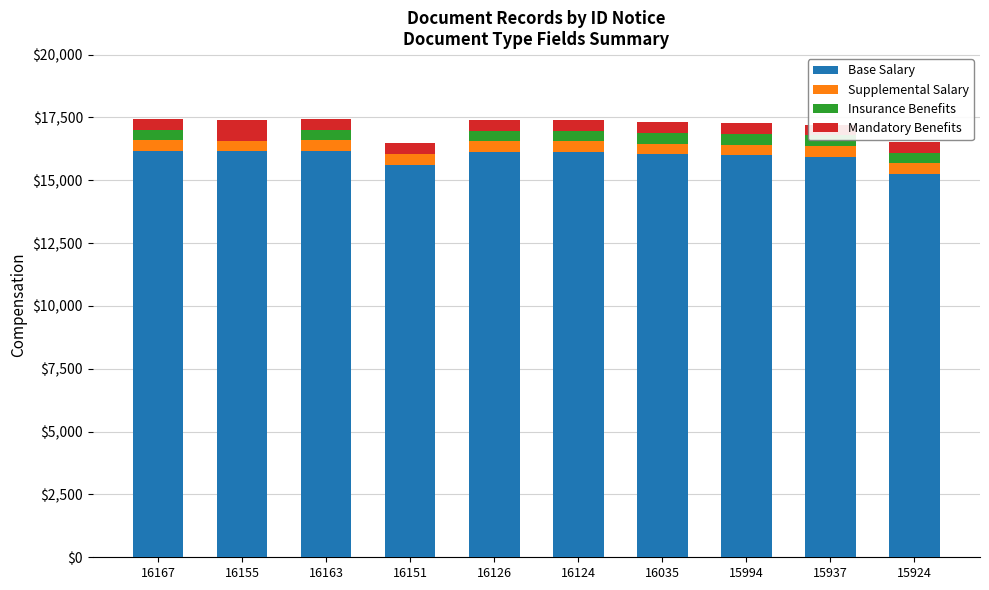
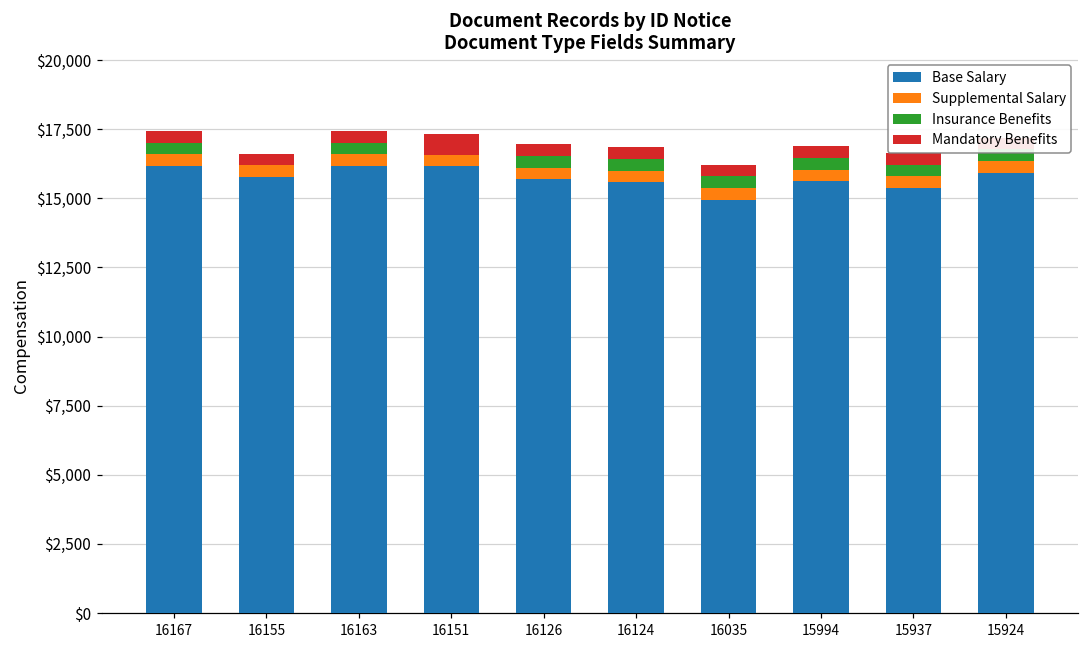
  {
    "Base Salary": {
      "16167": "$16,200",
-     "16155": "$16,200",
+     "16155": "$15,800",
      "16163": "$16,200",
-     "16151": "$15,600",
-     "16126": "$16,100",
-     "16124": "$16,100",
-     "16035": "$16,000",
-     "15994": "$16,000",
-     "15937": "$15,900",
-     "15924": "$15,300"
+     "16151": "$16,200",
+     "16126": "$15,700",
+     "16124": "$15,600",
+     "16035": "$15,000",
+     "15994": "$15,600",
+     "15937": "$15,400",
+     "15924": "$15,900"
    },
    "Supplemental Salary": {
      "16167": "$400",
      "16155": "$400",
      "16163": "$400",
      "16151": "$400",
      "16126": "$400",
      "16124": "$400",
      "16035": "$400",
      "15994": "$400",
      "15937": "$400",
      "15924": "$400"
    },
    "Insurance Benefits": {
      "16167": "$400",
      "16155": "$0",
      "16163": "$400",
      "16151": "$0",
      "16126": "$400",
      "16124": "$400",
      "16035": "$400",
      "15994": "$400"
    },
    "Mandatory Benefits": {
      "16167": "$400",
-     "16155": "$800",
+     "16155": "$400",
      "16163": "$400",
-     "16151": "$400",
+     "16151": "$800",
      "16126": "$400",
      "16124": "$400",
      "16035": "$400",
      "15994": "$400"
    }
  }
